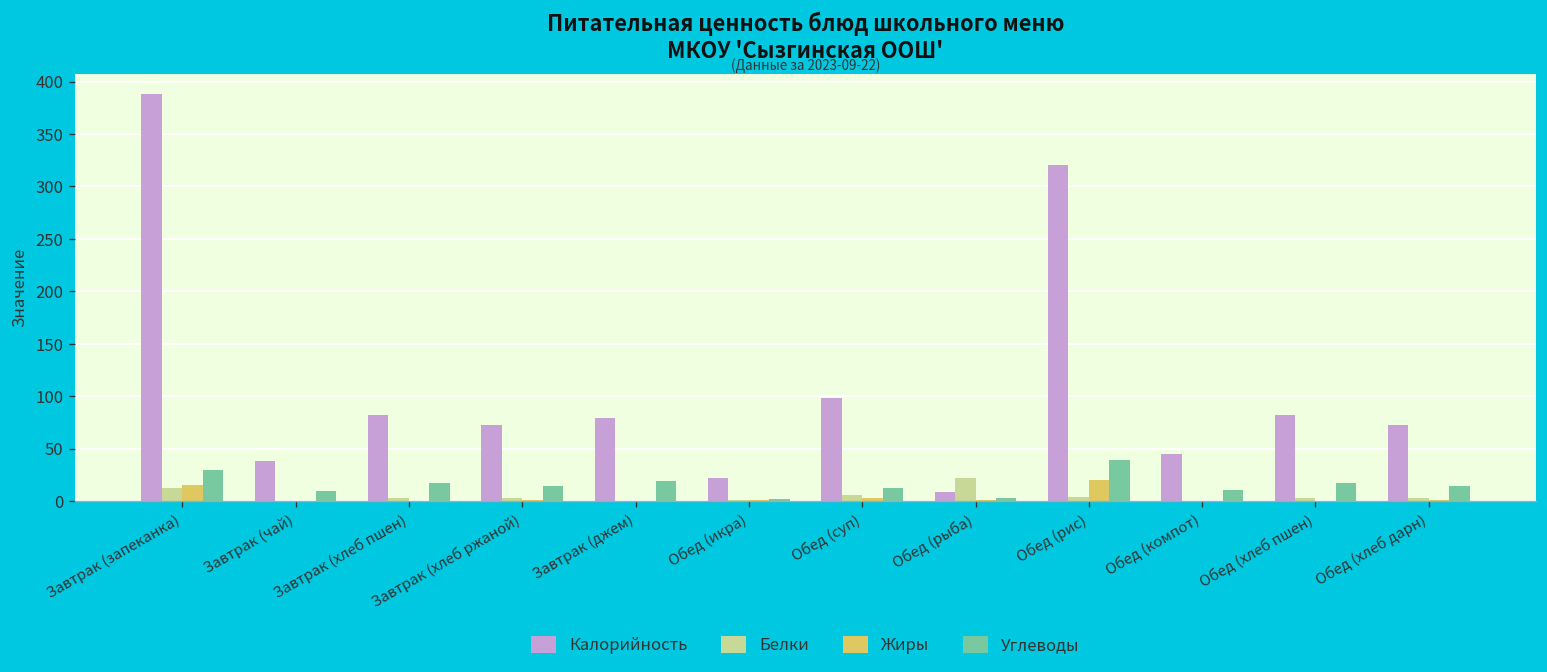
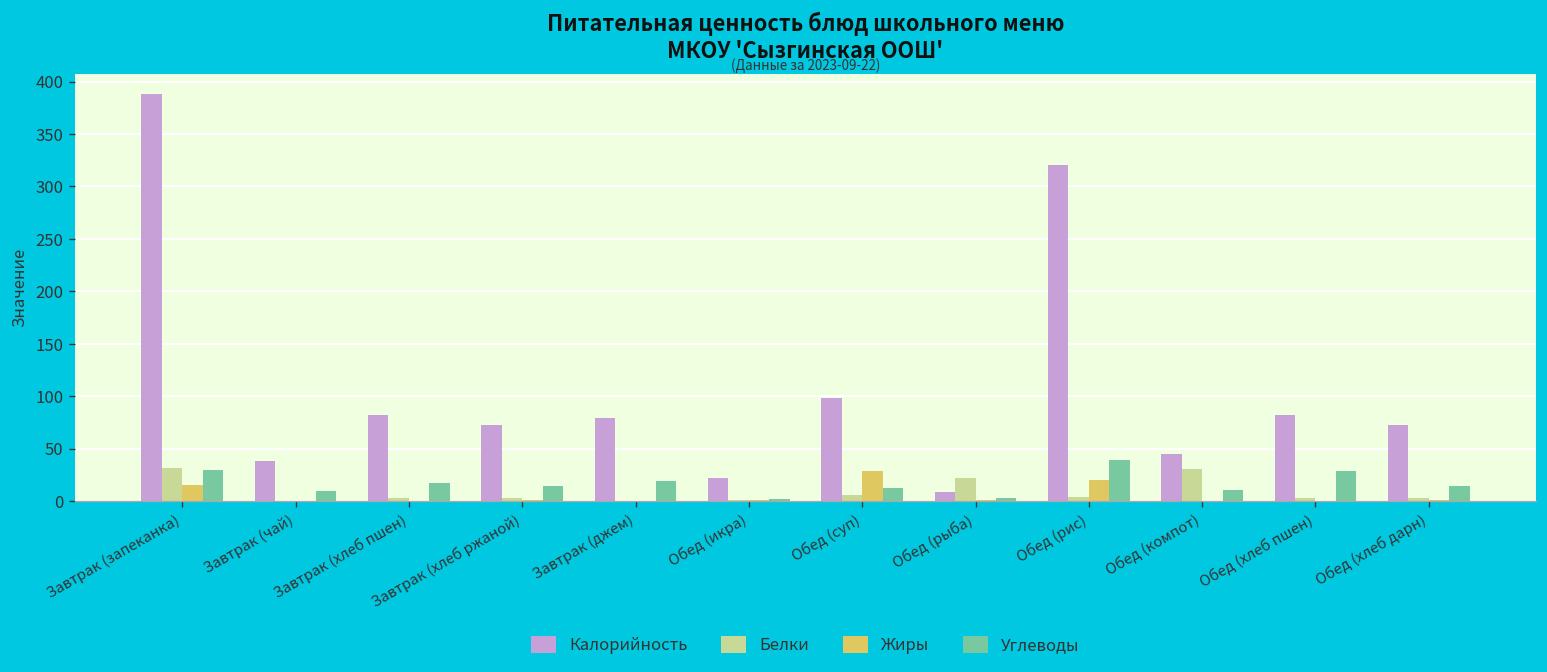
  {
    "Калорийность": {
      "Завтрак (запеканка)": 390,
      "Завтрак (чай)": 40,
      "Завтрак (хлеб пшен)": 80,
      "Завтрак (хлеб ржаной)": 70,
      "Завтрак (джем)": 80,
      "Обед (икра)": 20,
      "Обед (суп)": 100,
      "Обед (рыба)": 10,
      "Обед (рис)": 320,
      "Обед (компот)": 50,
      "Обед (хлеб пшен)": 80,
      "Обед (хлеб дарн)": 70
    },
    "Белки": {
-     "Завтрак (запеканка)": 10,
+     "Завтрак (запеканка)": 30,
      "Завтрак (хлеб ржаной)": 0,
      "Обед (суп)": 10,
      "Обед (рыба)": 20,
      "Обед (рис)": 0,
-     "Обед (компот)": 0,
+     "Обед (компот)": 30,
      "Обед (хлеб дарн)": 0
    },
    "Жиры": {
      "Завтрак (запеканка)": 20,
      "Завтрак (джем)": 0,
-     "Обед (суп)": 0,
+     "Обед (суп)": 30,
      "Обед (рис)": 20
    },
    "Углеводы": {
      "Завтрак (запеканка)": 30,
      "Завтрак (чай)": 10,
      "Завтрак (хлеб пшен)": 20,
      "Завтрак (хлеб ржаной)": 10,
      "Завтрак (джем)": 20,
      "Обед (суп)": 10,
      "Обед (рис)": 40,
      "Обед (компот)": 10,
-     "Обед (хлеб пшен)": 20,
+     "Обед (хлеб пшен)": 30,
      "Обед (хлеб дарн)": 10
    }
  }
